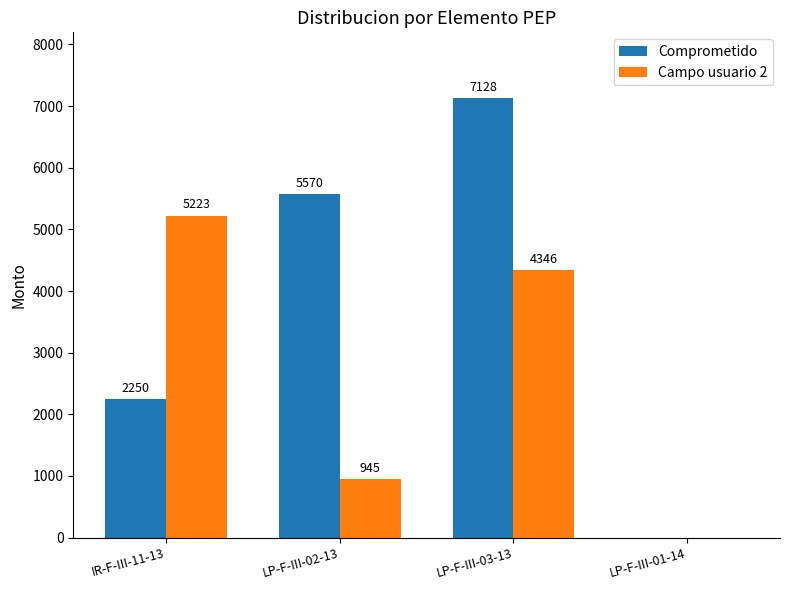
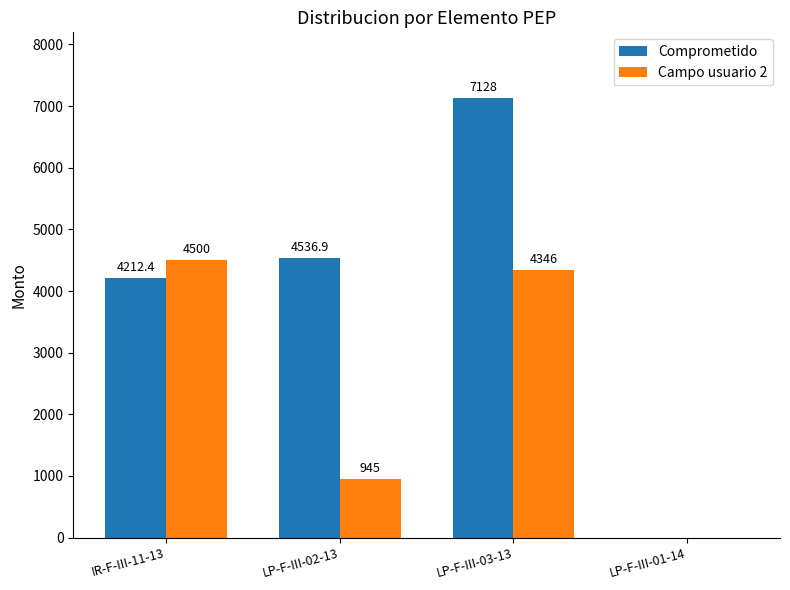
  {
    "Comprometido": {
-     "IR-F-III-11-13": 2250,
-     "LP-F-III-02-13": 5570,
+     "IR-F-III-11-13": 4212.4,
+     "LP-F-III-02-13": 4536.9,
      "LP-F-III-03-13": 7128
    },
    "Campo usuario 2": {
-     "IR-F-III-11-13": 5223,
+     "IR-F-III-11-13": 4500,
      "LP-F-III-02-13": 945,
      "LP-F-III-03-13": 4346
    }
  }
